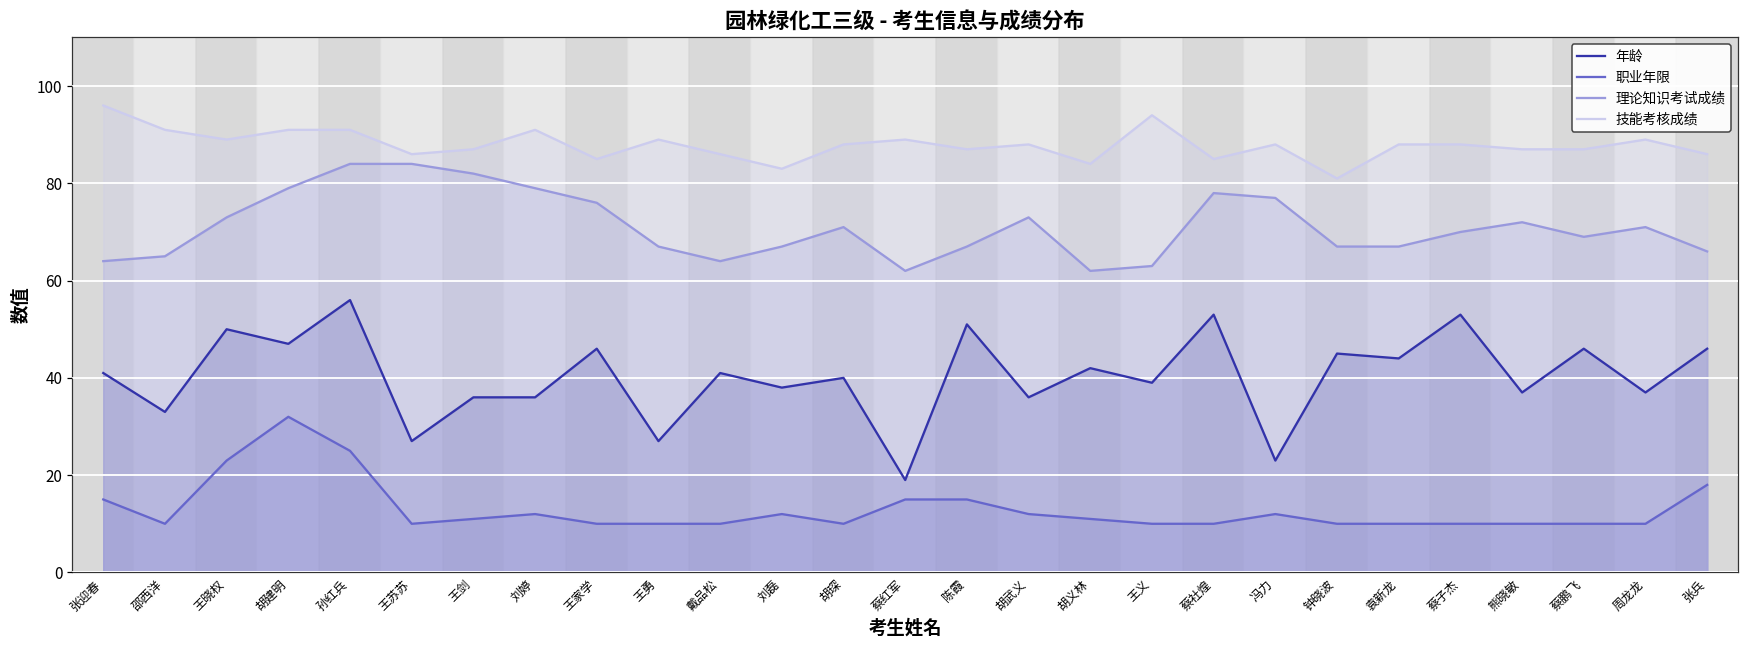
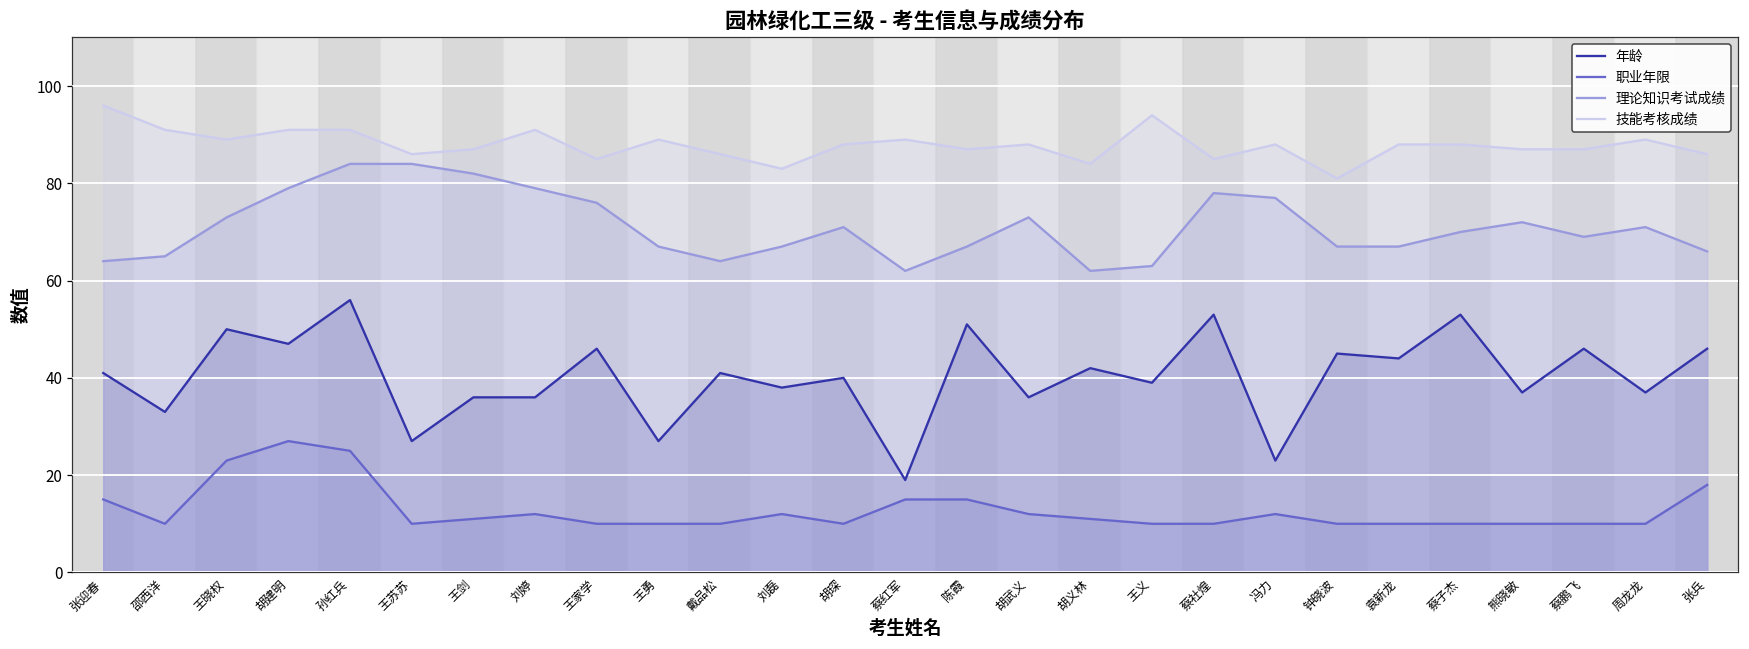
  {
    "年龄": {
      "张迎春": 41,
      "邵西洋": 33,
      "王晓权": 50,
      "胡建明": 47,
      "孙红兵": 56,
      "王苏苏": 27,
      "王剑": 36,
      "刘婷": 36,
      "王家学": 46,
      "王勇": 27,
      "戴品松": 41,
      "刘磊": 38,
      "胡琛": 40,
      "蔡红军": 19,
      "陈霞": 51,
      "胡武义": 36,
      "胡义林": 42,
      "王义": 39,
      "蔡社煌": 53,
      "冯力": 23,
      "钟晓波": 45,
      "袁新龙": 44,
      "蔡子杰": 53,
      "熊晓敏": 37,
      "蔡鹏飞": 46,
      "周龙龙": 37,
      "张兵": 46
    },
    "职业年限": {
      "张迎春": 15,
      "邵西洋": 10,
      "王晓权": 23,
-     "胡建明": 32,
+     "胡建明": 27,
      "孙红兵": 25,
      "王苏苏": 10,
      "王剑": 11,
      "刘婷": 12,
      "王家学": 10,
      "王勇": 10,
      "戴品松": 10,
      "刘磊": 12,
      "胡琛": 10,
      "蔡红军": 15,
      "陈霞": 15,
      "胡武义": 12,
      "胡义林": 11,
      "王义": 10,
      "蔡社煌": 10,
      "冯力": 12,
      "钟晓波": 10,
      "袁新龙": 10,
      "蔡子杰": 10,
      "熊晓敏": 10,
      "蔡鹏飞": 10,
      "周龙龙": 10,
      "张兵": 18
    },
    "理论知识考试成绩": {
      "张迎春": 64,
      "邵西洋": 65,
      "王晓权": 73,
      "胡建明": 79,
      "孙红兵": 84,
      "王苏苏": 84,
      "王剑": 82,
      "刘婷": 79,
      "王家学": 76,
      "王勇": 67,
      "戴品松": 64,
      "刘磊": 67,
      "胡琛": 71,
      "蔡红军": 62,
      "陈霞": 67,
      "胡武义": 73,
      "胡义林": 62,
      "王义": 63,
      "蔡社煌": 78,
      "冯力": 77,
      "钟晓波": 67,
      "袁新龙": 67,
      "蔡子杰": 70,
      "熊晓敏": 72,
      "蔡鹏飞": 69,
      "周龙龙": 71,
      "张兵": 66
    },
    "技能考核成绩": {
      "张迎春": 96,
      "邵西洋": 91,
      "王晓权": 89,
      "胡建明": 91,
      "孙红兵": 91,
      "王苏苏": 86,
      "王剑": 87,
      "刘婷": 91,
      "王家学": 85,
      "王勇": 89,
      "戴品松": 86,
      "刘磊": 83,
      "胡琛": 88,
      "蔡红军": 89,
      "陈霞": 87,
      "胡武义": 88,
      "胡义林": 84,
      "王义": 94,
      "蔡社煌": 85,
      "冯力": 88,
      "钟晓波": 81,
      "袁新龙": 88,
      "蔡子杰": 88,
      "熊晓敏": 87,
      "蔡鹏飞": 87,
      "周龙龙": 89,
      "张兵": 86
    }
  }
